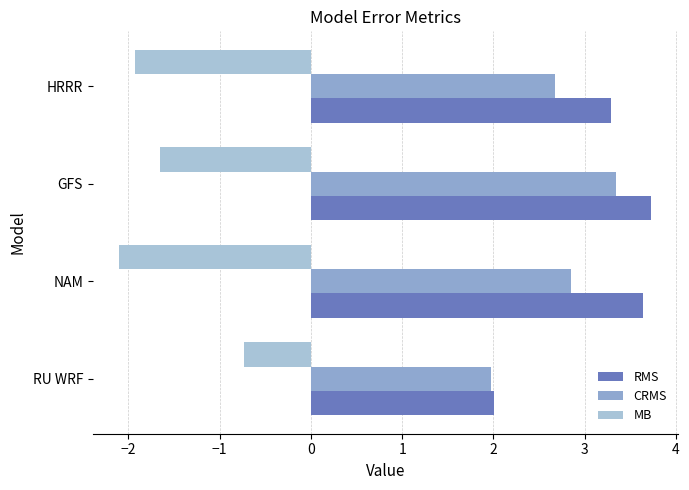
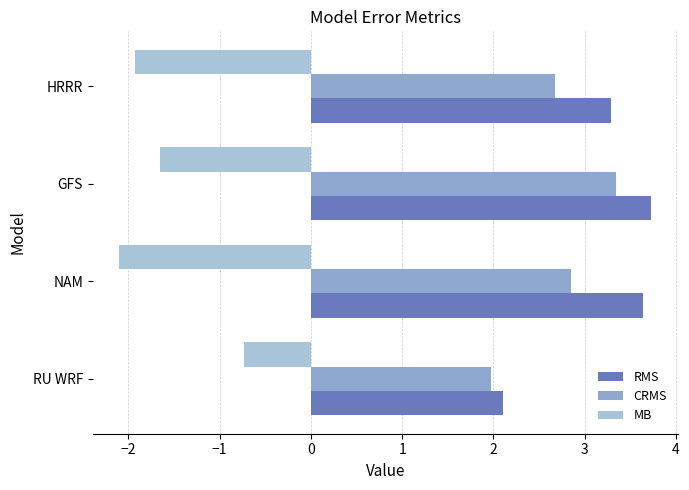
  {
    "RMS": {
      "HRRR": 3.3,
      "GFS": 3.7,
      "NAM": 3.6,
-     "RU WRF": 2.0
+     "RU WRF": 2.1
    }
  }
